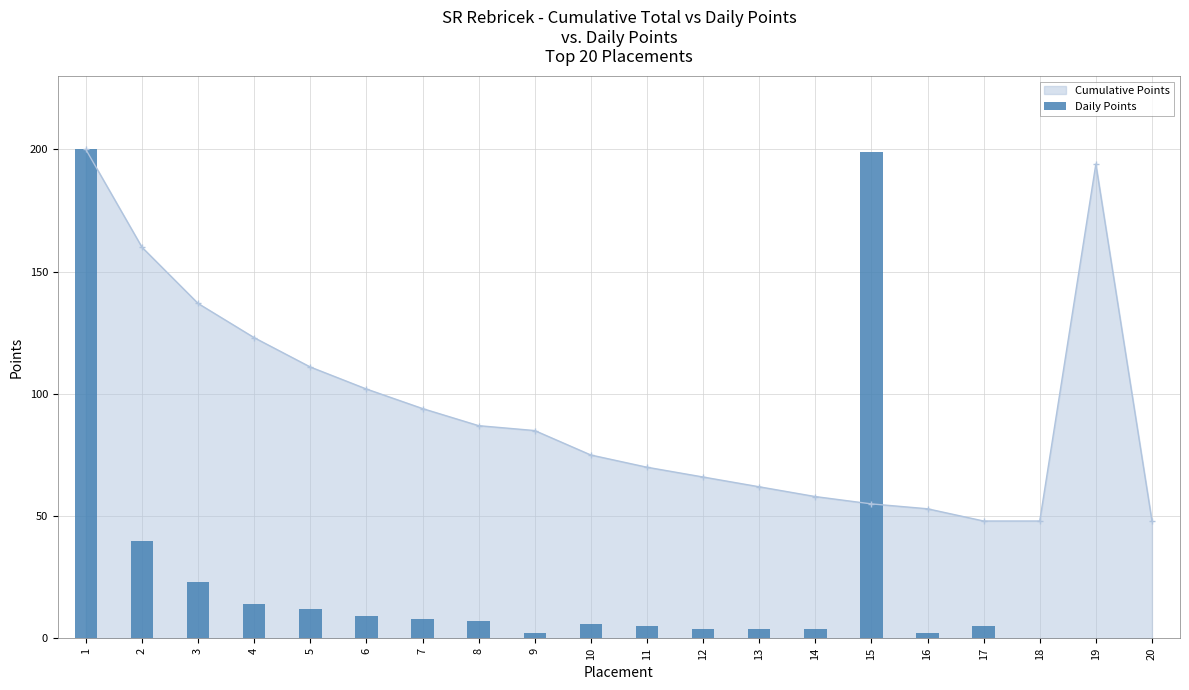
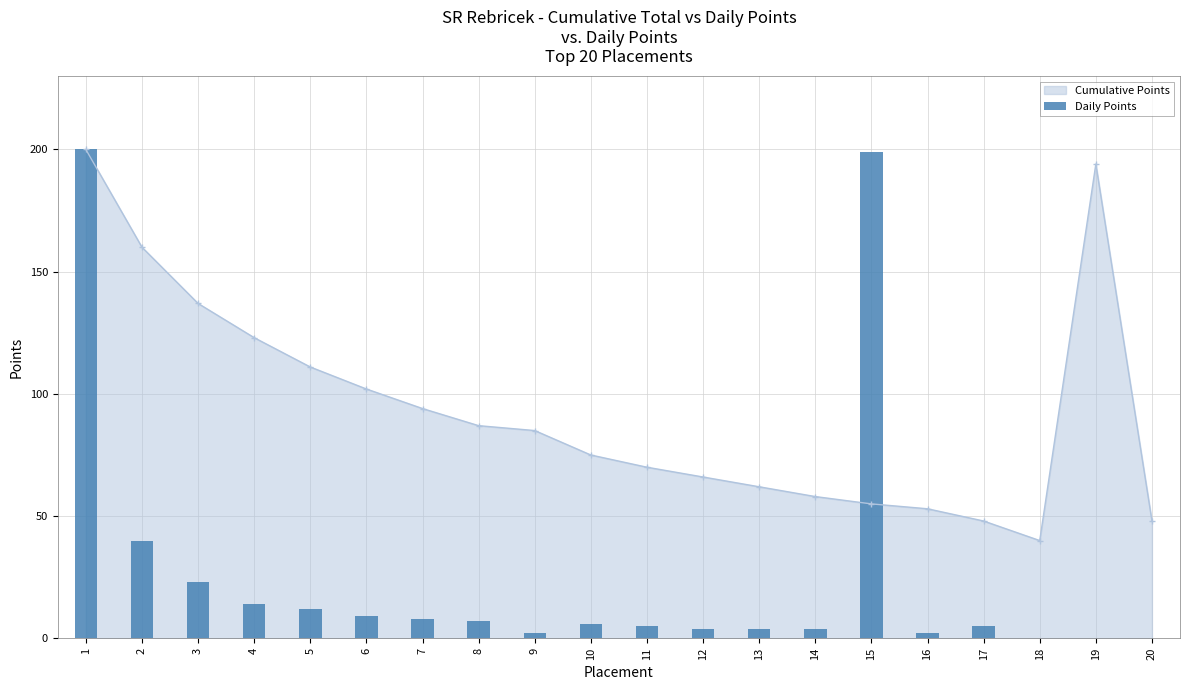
  {
    "Cumulative Points": {
      "1": 200,
      "2": 160,
      "3": 137,
      "4": 123,
      "5": 111,
      "6": 102,
      "7": 94,
      "8": 87,
      "9": 85,
      "10": 75,
      "11": 70,
      "12": 66,
      "13": 62,
      "14": 58,
      "15": 55,
      "16": 53,
      "17": 48,
-     "18": 48,
+     "18": 40,
      "19": 194,
      "20": 48
    },
    "Daily Points": {
      "1": 200,
      "2": 40,
      "3": 23,
      "4": 14,
      "5": 12,
      "6": 9,
      "7": 8,
      "8": 7,
      "9": 2,
      "10": 6,
      "11": 5,
      "12": 4,
      "13": 4,
      "14": 4,
      "15": 199,
      "16": 2,
      "17": 5,
      "18": 0,
      "19": 0,
      "20": 0
    }
  }
